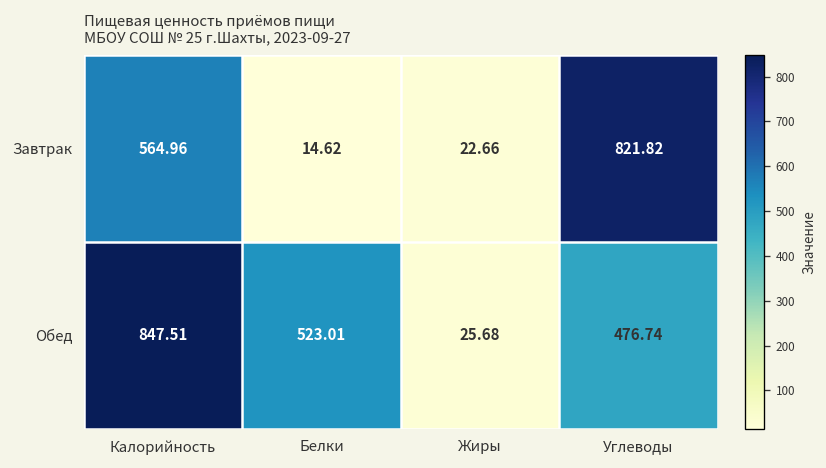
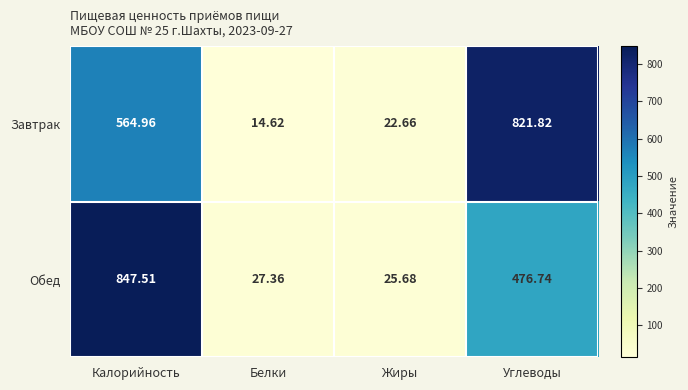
  {
    "Завтрак": {
      "Калорийность": 564.96,
      "Белки": 14.62,
      "Жиры": 22.66,
      "Углеводы": 821.82
    },
    "Обед": {
      "Калорийность": 847.51,
-     "Белки": 523.01,
+     "Белки": 27.36,
      "Жиры": 25.68,
      "Углеводы": 476.74
    }
  }
